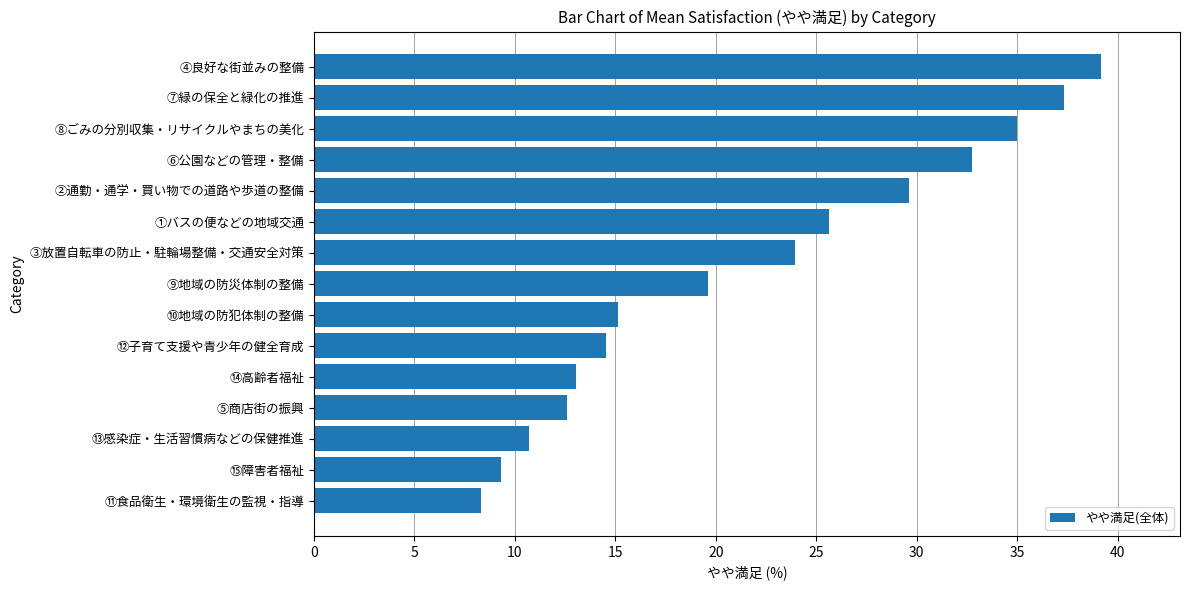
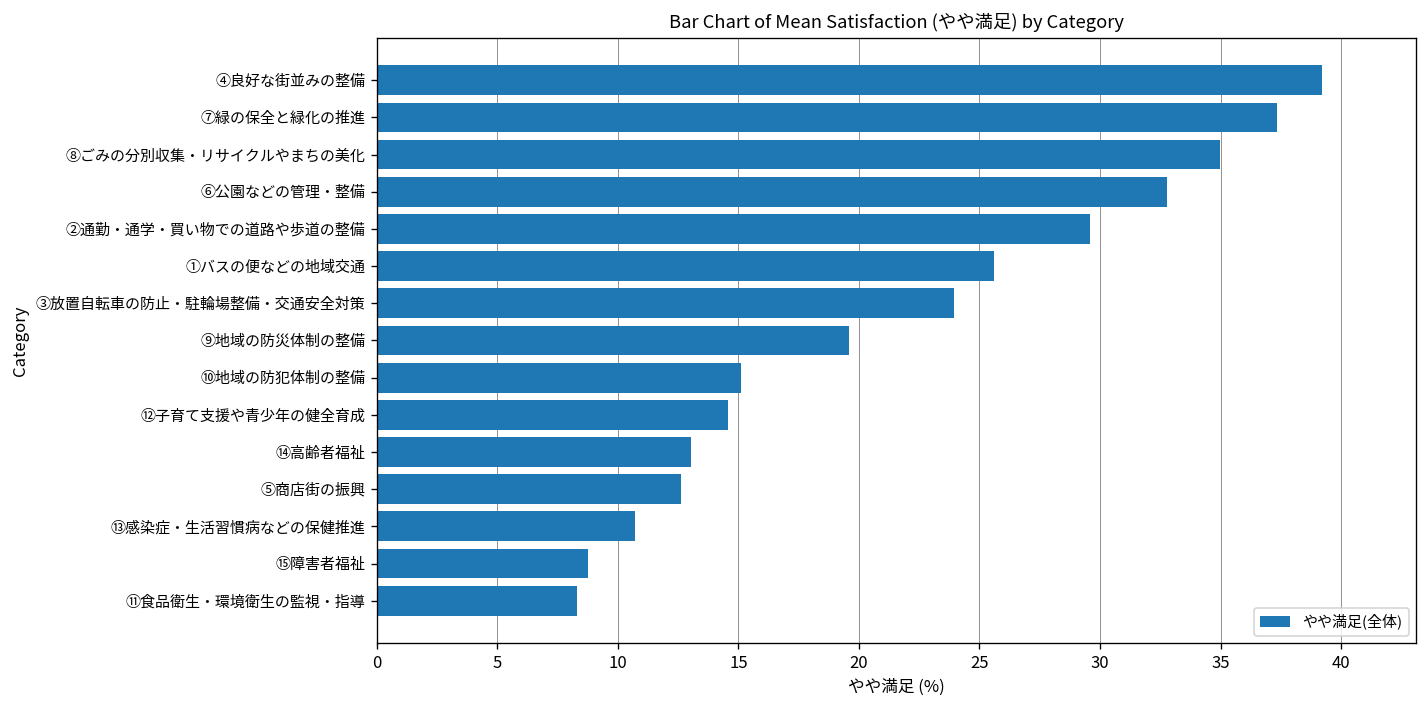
  {
    "④良好な街並みの整備": 39.2,
    "⑦緑の保全と緑化の推進": 37.3,
    "⑧ごみの分別収集・リサイクルやまちの美化": 35.0,
    "⑥公園などの管理・整備": 32.8,
    "②通勤・通学・買い物での道路や歩道の整備": 29.6,
    "①バスの便などの地域交通": 25.6,
    "③放置自転車の防止・駐輪場整備・交通安全対策": 23.9,
    "⑨地域の防災体制の整備": 19.6,
    "⑩地域の防犯体制の整備": 15.1,
    "⑫子育て支援や青少年の健全育成": 14.6,
    "⑭高齢者福祉": 13.0,
    "⑤商店街の振興": 12.6,
    "⑬感染症・生活習慣病などの保健推進": 10.7,
-   "⑮障害者福祉": 9.3,
+   "⑮障害者福祉": 8.7,
    "⑪食品衛生・環境衛生の監視・指導": 8.3
  }
